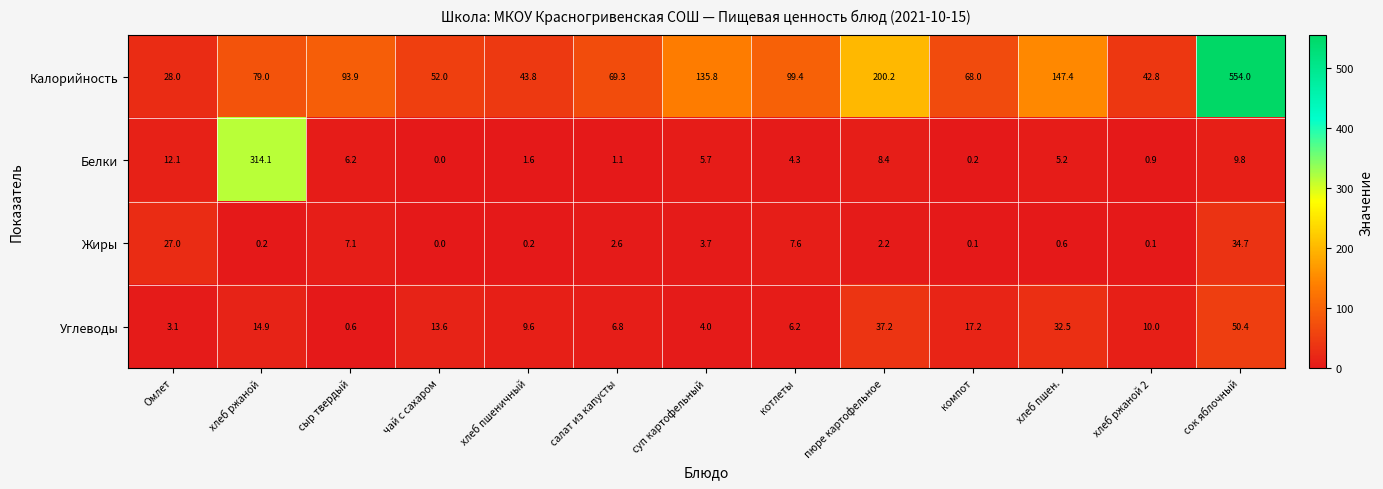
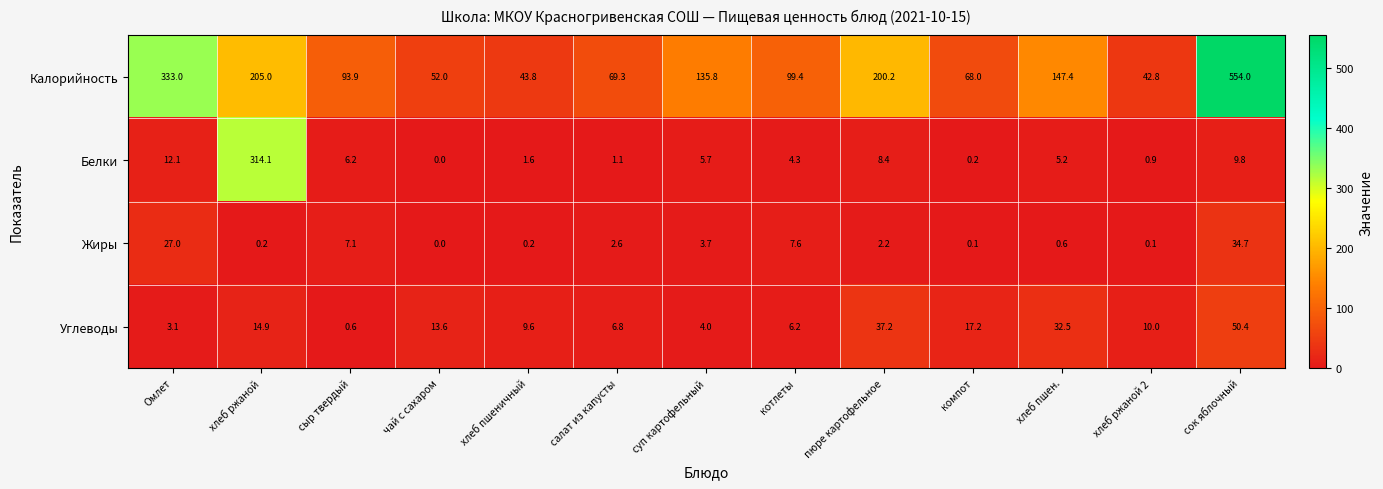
  {
    "Калорийность": {
-     "Омлет": 28.0,
-     "хлеб ржаной": 79.0,
+     "Омлет": 333.0,
+     "хлеб ржаной": 205.0,
      "сыр твердый": 93.9,
      "чай с сахаром": 52.0,
      "хлеб пшеничный": 43.8,
      "салат из капусты": 69.3,
      "суп картофельный": 135.8,
      "котлеты": 99.4,
      "пюре картофельное": 200.2,
      "компот": 68.0,
      "хлеб пшен.": 147.4,
      "хлеб ржаной 2": 42.8,
      "сок яблочный": 554.0
    },
    "Белки": {
      "Омлет": 12.1,
      "хлеб ржаной": 314.1,
      "сыр твердый": 6.2,
      "чай с сахаром": 0.0,
      "хлеб пшеничный": 1.6,
      "салат из капусты": 1.1,
      "суп картофельный": 5.7,
      "котлеты": 4.3,
      "пюре картофельное": 8.4,
      "компот": 0.2,
      "хлеб пшен.": 5.2,
      "хлеб ржаной 2": 0.9,
      "сок яблочный": 9.8
    },
    "Жиры": {
      "Омлет": 27.0,
      "хлеб ржаной": 0.2,
      "сыр твердый": 7.1,
      "чай с сахаром": 0.0,
      "хлеб пшеничный": 0.2,
      "салат из капусты": 2.6,
      "суп картофельный": 3.7,
      "котлеты": 7.6,
      "пюре картофельное": 2.2,
      "компот": 0.1,
      "хлеб пшен.": 0.6,
      "хлеб ржаной 2": 0.1,
      "сок яблочный": 34.7
    },
    "Углеводы": {
      "Омлет": 3.1,
      "хлеб ржаной": 14.9,
      "сыр твердый": 0.6,
      "чай с сахаром": 13.6,
      "хлеб пшеничный": 9.6,
      "салат из капусты": 6.8,
      "суп картофельный": 4.0,
      "котлеты": 6.2,
      "пюре картофельное": 37.2,
      "компот": 17.2,
      "хлеб пшен.": 32.5,
      "хлеб ржаной 2": 10.0,
      "сок яблочный": 50.4
    }
  }
